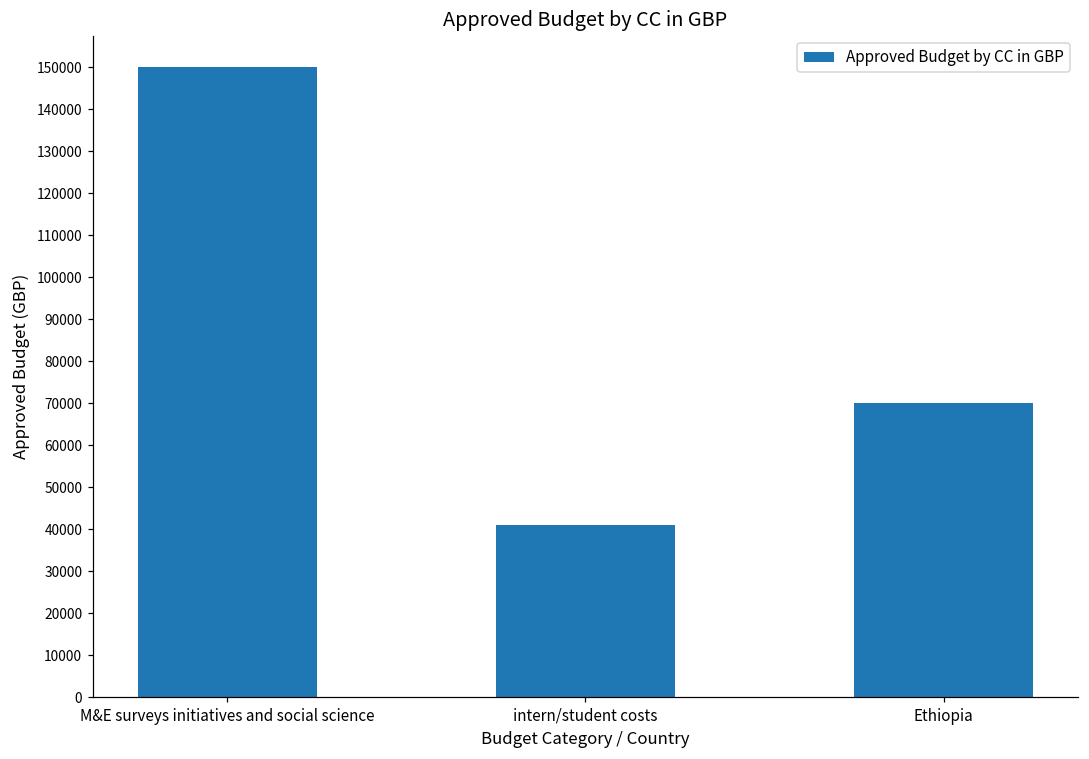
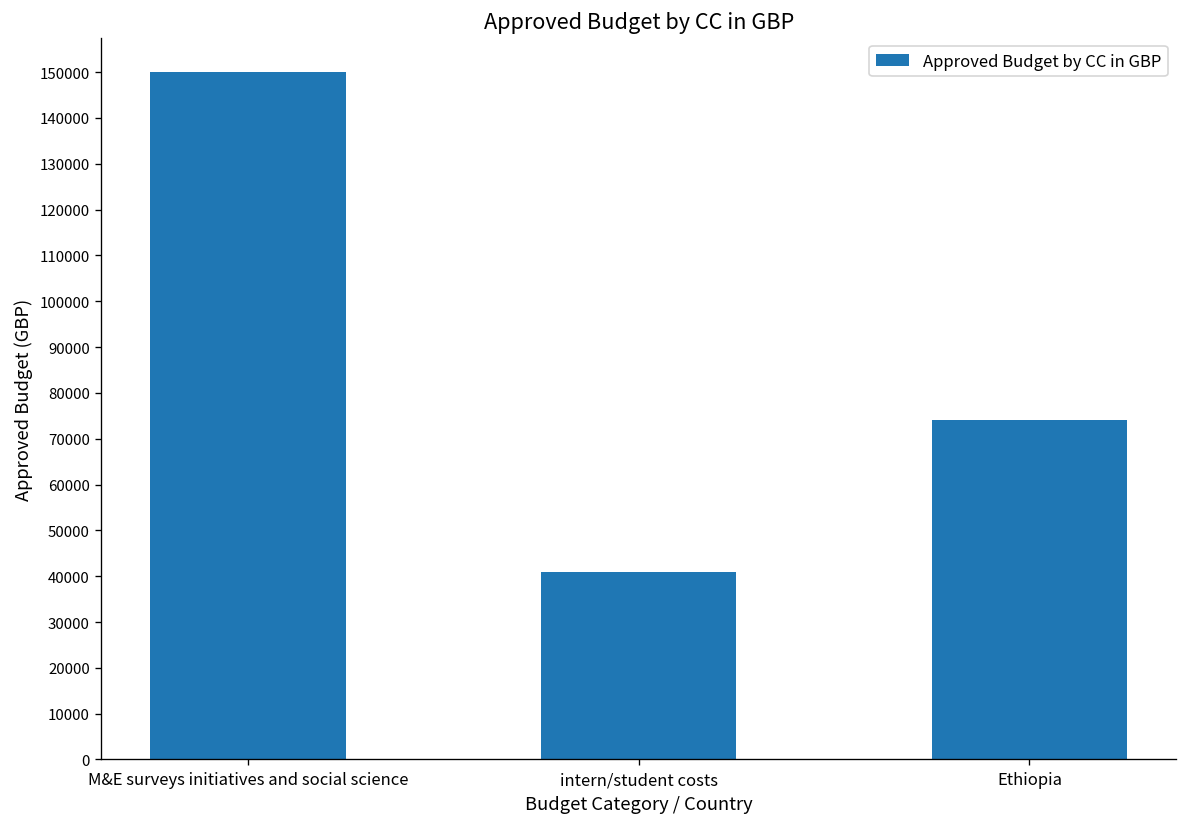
  {
    "M&E surveys initiatives and social science": 150000,
    "intern/student costs": 41000,
-   "Ethiopia": 70000
+   "Ethiopia": 74000
  }
